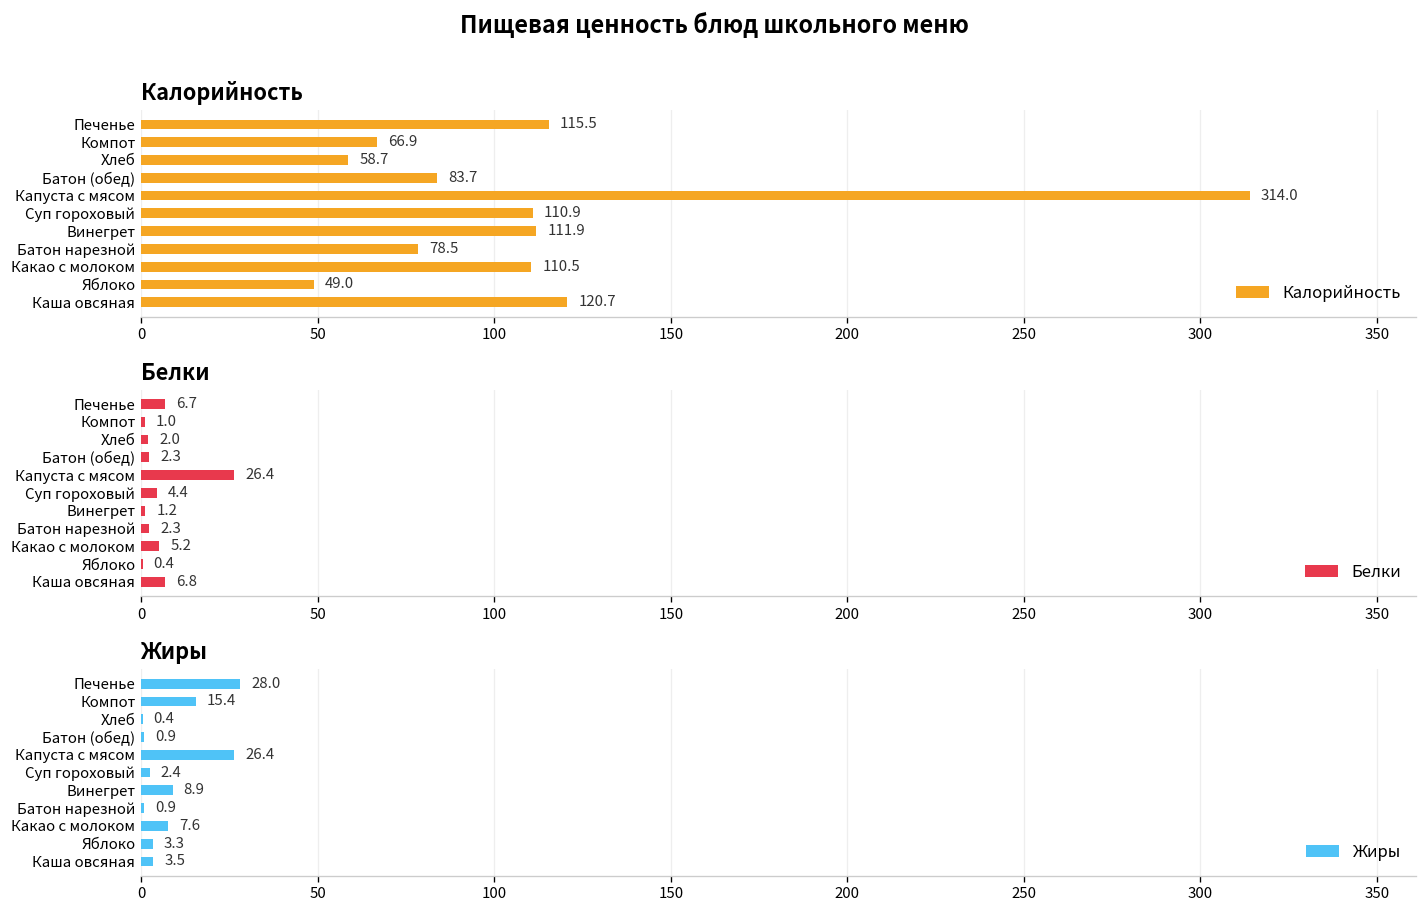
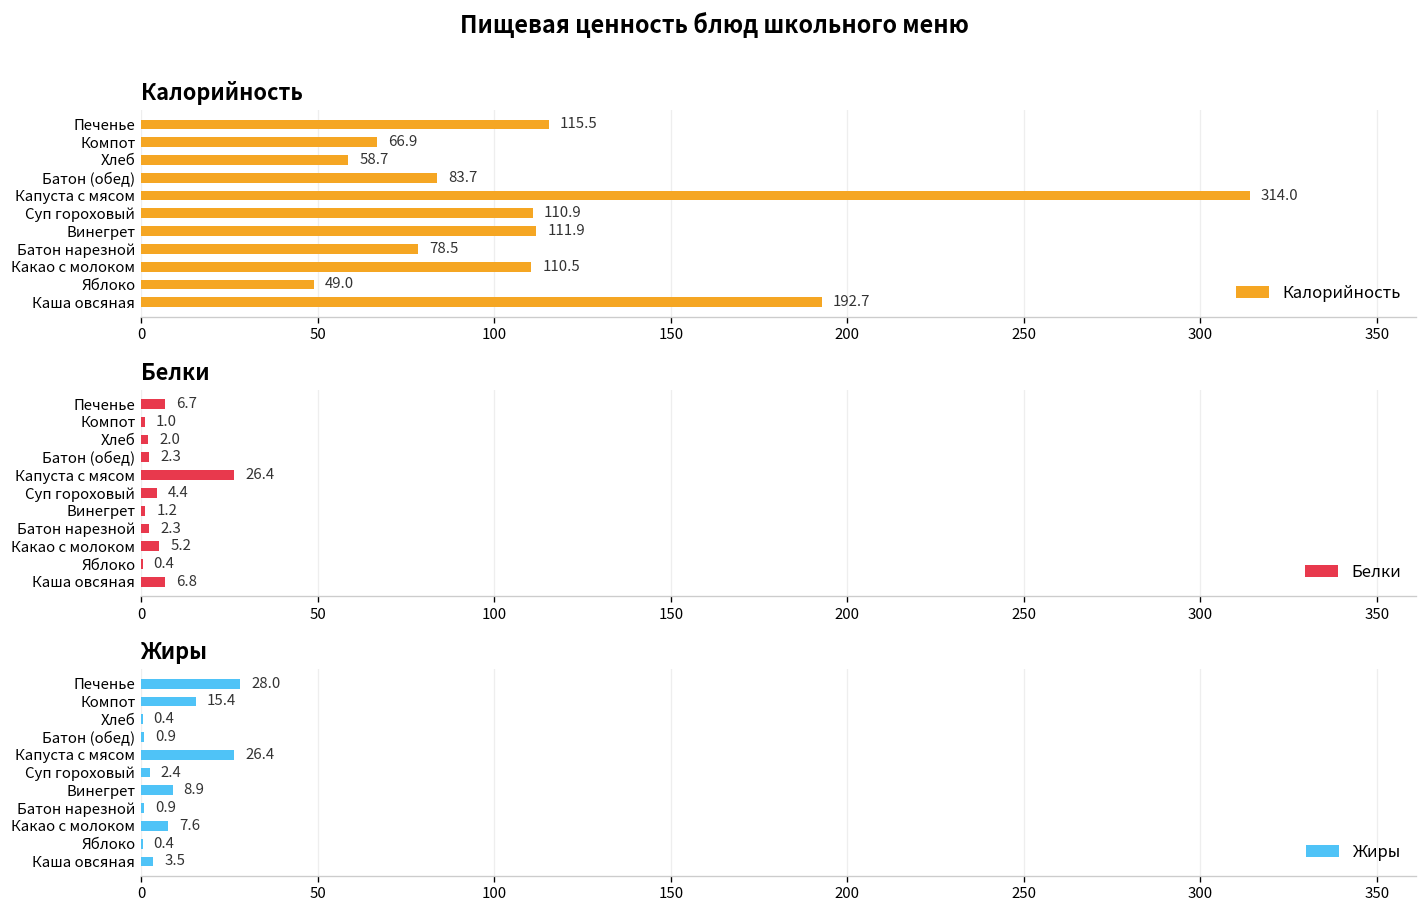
  {
    "Калорийность": {
      "Печенье": 115.5,
      "Компот": 66.9,
      "Хлеб": 58.7,
      "Батон (обед)": 83.7,
      "Капуста с мясом": 314.0,
      "Суп гороховый": 110.9,
      "Винегрет": 111.9,
      "Батон нарезной": 78.5,
      "Какао с молоком": 110.5,
      "Яблоко": 49.0,
-     "Каша овсяная": 120.7
+     "Каша овсяная": 192.7
    },
    "Белки": {
      "Печенье": 6.7,
      "Компот": 1.0,
      "Хлеб": 2.0,
      "Батон (обед)": 2.3,
      "Капуста с мясом": 26.4,
      "Суп гороховый": 4.4,
      "Винегрет": 1.2,
      "Батон нарезной": 2.3,
      "Какао с молоком": 5.2,
      "Яблоко": 0.4,
      "Каша овсяная": 6.8
    },
    "Жиры": {
      "Печенье": 28.0,
      "Компот": 15.4,
      "Хлеб": 0.4,
      "Батон (обед)": 0.9,
      "Капуста с мясом": 26.4,
      "Суп гороховый": 2.4,
      "Винегрет": 8.9,
      "Батон нарезной": 0.9,
      "Какао с молоком": 7.6,
-     "Яблоко": 3.3,
+     "Яблоко": 0.4,
      "Каша овсяная": 3.5
    }
  }
